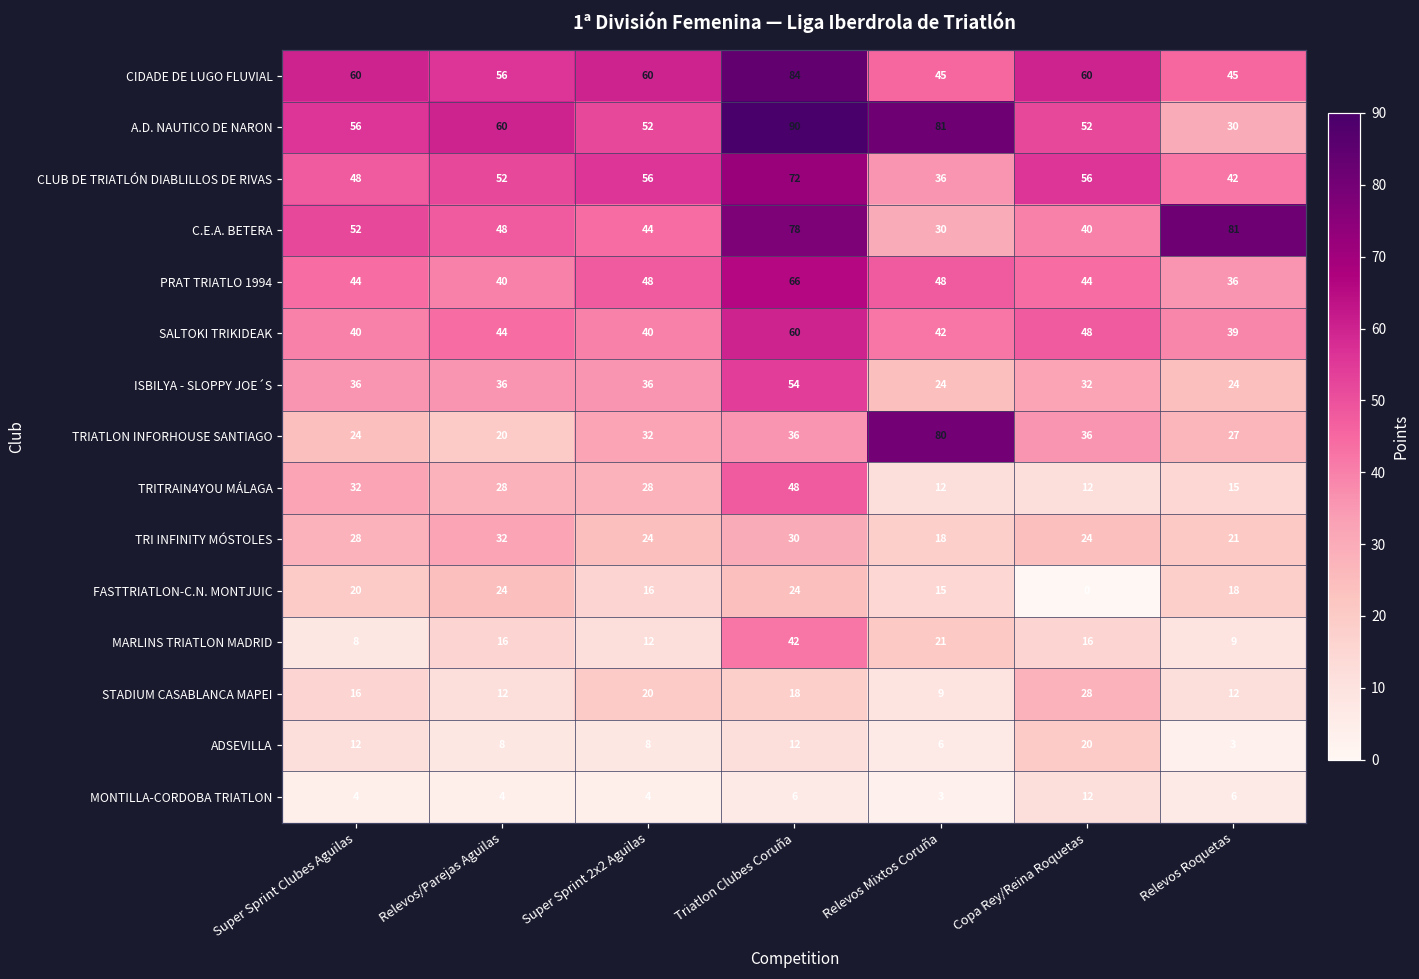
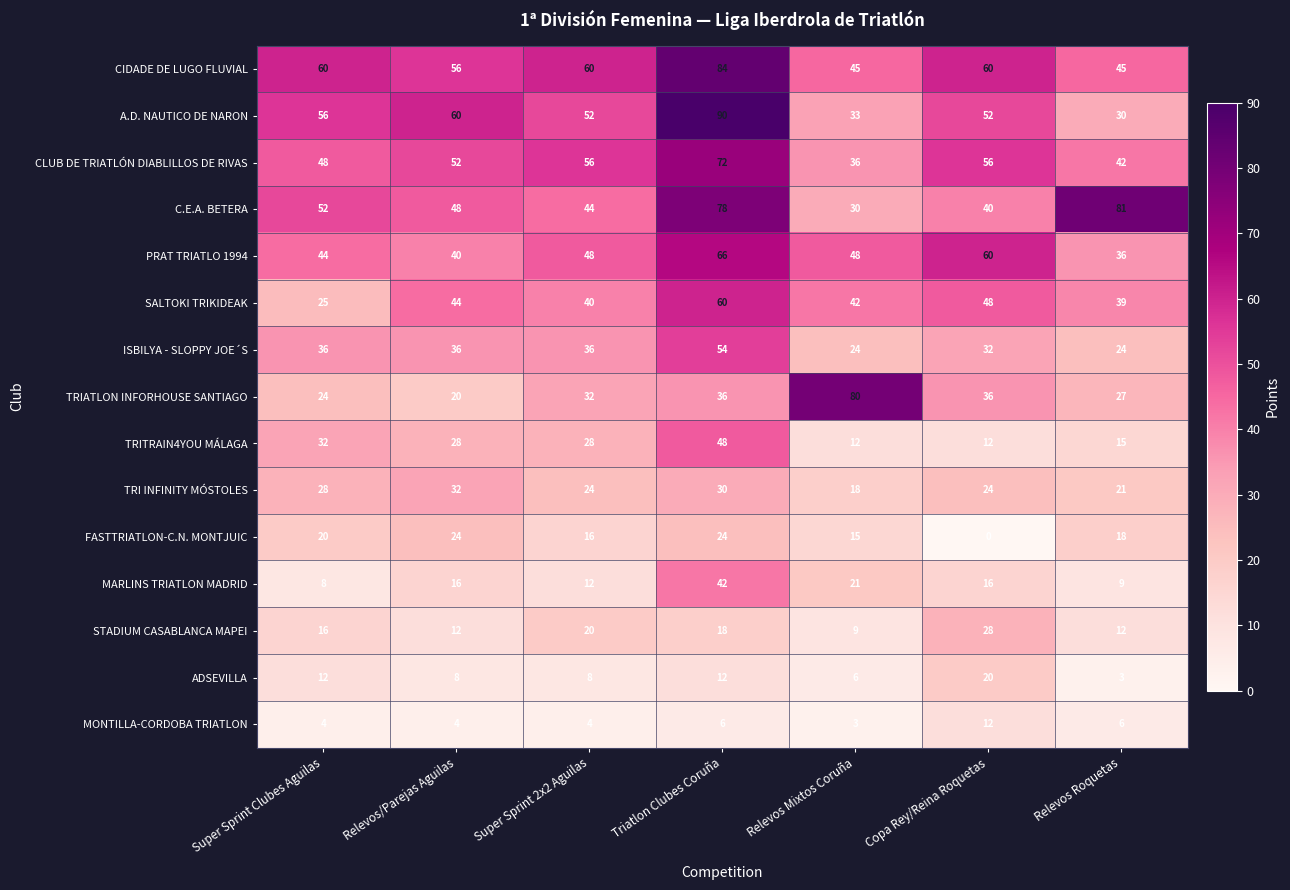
  {
    "CIDADE DE LUGO FLUVIAL": {
      "Super Sprint Clubes Aguilas": 60,
      "Relevos/Parejas Aguilas": 56,
      "Super Sprint 2x2 Aguilas": 60,
      "Triatlon Clubes Coruña": 84,
      "Relevos Mixtos Coruña": 45,
      "Copa Rey/Reina Roquetas": 60,
      "Relevos Roquetas": 45
    },
    "A.D. NAUTICO DE NARON": {
      "Super Sprint Clubes Aguilas": 56,
      "Relevos/Parejas Aguilas": 60,
      "Super Sprint 2x2 Aguilas": 52,
      "Triatlon Clubes Coruña": 90,
-     "Relevos Mixtos Coruña": 81,
+     "Relevos Mixtos Coruña": 33,
      "Copa Rey/Reina Roquetas": 52,
      "Relevos Roquetas": 30
    },
    "CLUB DE TRIATLÓN DIABLILLOS DE RIVAS": {
      "Super Sprint Clubes Aguilas": 48,
      "Relevos/Parejas Aguilas": 52,
      "Super Sprint 2x2 Aguilas": 56,
      "Triatlon Clubes Coruña": 72,
      "Relevos Mixtos Coruña": 36,
      "Copa Rey/Reina Roquetas": 56,
      "Relevos Roquetas": 42
    },
    "C.E.A. BETERA": {
      "Super Sprint Clubes Aguilas": 52,
      "Relevos/Parejas Aguilas": 48,
      "Super Sprint 2x2 Aguilas": 44,
      "Triatlon Clubes Coruña": 78,
      "Relevos Mixtos Coruña": 30,
      "Copa Rey/Reina Roquetas": 40,
      "Relevos Roquetas": 81
    },
    "PRAT TRIATLO 1994": {
      "Super Sprint Clubes Aguilas": 44,
      "Relevos/Parejas Aguilas": 40,
      "Super Sprint 2x2 Aguilas": 48,
      "Triatlon Clubes Coruña": 66,
      "Relevos Mixtos Coruña": 48,
-     "Copa Rey/Reina Roquetas": 44,
+     "Copa Rey/Reina Roquetas": 60,
      "Relevos Roquetas": 36
    },
    "SALTOKI TRIKIDEAK": {
-     "Super Sprint Clubes Aguilas": 40,
+     "Super Sprint Clubes Aguilas": 25,
      "Relevos/Parejas Aguilas": 44,
      "Super Sprint 2x2 Aguilas": 40,
      "Triatlon Clubes Coruña": 60,
      "Relevos Mixtos Coruña": 42,
      "Copa Rey/Reina Roquetas": 48,
      "Relevos Roquetas": 39
    },
    "ISBILYA - SLOPPY JOE´S": {
      "Super Sprint Clubes Aguilas": 36,
      "Relevos/Parejas Aguilas": 36,
      "Super Sprint 2x2 Aguilas": 36,
      "Triatlon Clubes Coruña": 54,
      "Relevos Mixtos Coruña": 24,
      "Copa Rey/Reina Roquetas": 32,
      "Relevos Roquetas": 24
    },
    "TRIATLON INFORHOUSE SANTIAGO": {
      "Super Sprint Clubes Aguilas": 24,
      "Relevos/Parejas Aguilas": 20,
      "Super Sprint 2x2 Aguilas": 32,
      "Triatlon Clubes Coruña": 36,
      "Relevos Mixtos Coruña": 80,
      "Copa Rey/Reina Roquetas": 36,
      "Relevos Roquetas": 27
    },
    "TRITRAIN4YOU MÁLAGA": {
      "Super Sprint Clubes Aguilas": 32,
      "Relevos/Parejas Aguilas": 28,
      "Super Sprint 2x2 Aguilas": 28,
      "Triatlon Clubes Coruña": 48
    },
    "TRI INFINITY MÓSTOLES": {
      "Super Sprint Clubes Aguilas": 28,
      "Relevos/Parejas Aguilas": 32,
      "Super Sprint 2x2 Aguilas": 24,
      "Triatlon Clubes Coruña": 30,
      "Relevos Mixtos Coruña": 18,
      "Copa Rey/Reina Roquetas": 24,
      "Relevos Roquetas": 21
    },
    "FASTTRIATLON-C.N. MONTJUIC": {
      "Super Sprint Clubes Aguilas": 20,
      "Relevos/Parejas Aguilas": 24,
      "Triatlon Clubes Coruña": 24,
      "Relevos Roquetas": 18
    },
    "MARLINS TRIATLON MADRID": {
      "Triatlon Clubes Coruña": 42,
      "Relevos Mixtos Coruña": 21
    },
    "STADIUM CASABLANCA MAPEI": {
      "Super Sprint 2x2 Aguilas": 20,
      "Triatlon Clubes Coruña": 18,
      "Copa Rey/Reina Roquetas": 28
    },
    "ADSEVILLA": {
      "Copa Rey/Reina Roquetas": 20
    }
  }
